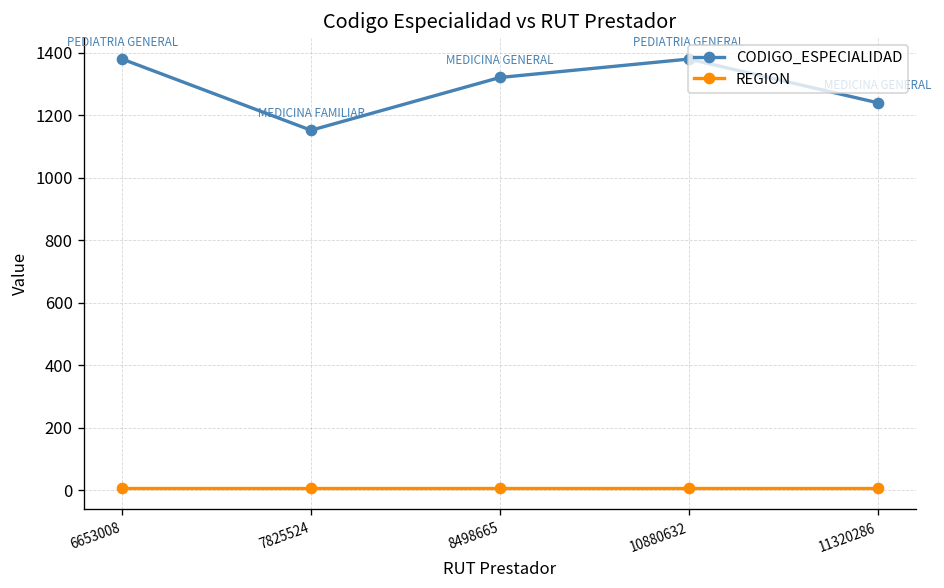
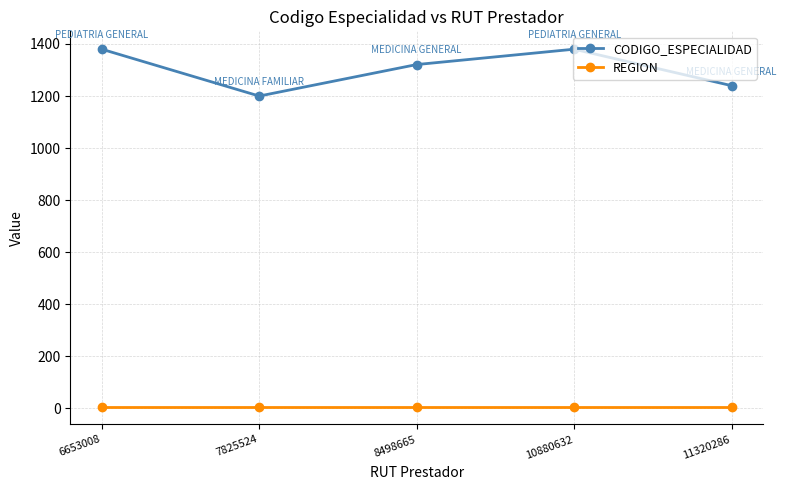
  {
    "CODIGO_ESPECIALIDAD": {
      "6653008": 1380,
-     "7825524": 1150,
+     "7825524": 1200,
      "8498665": 1320,
      "11320286": 1240
    },
    "REGION": {
      "6653008": 10,
      "7825524": 10,
      "8498665": 10,
      "10880632": 10,
      "11320286": 10
    }
  }
